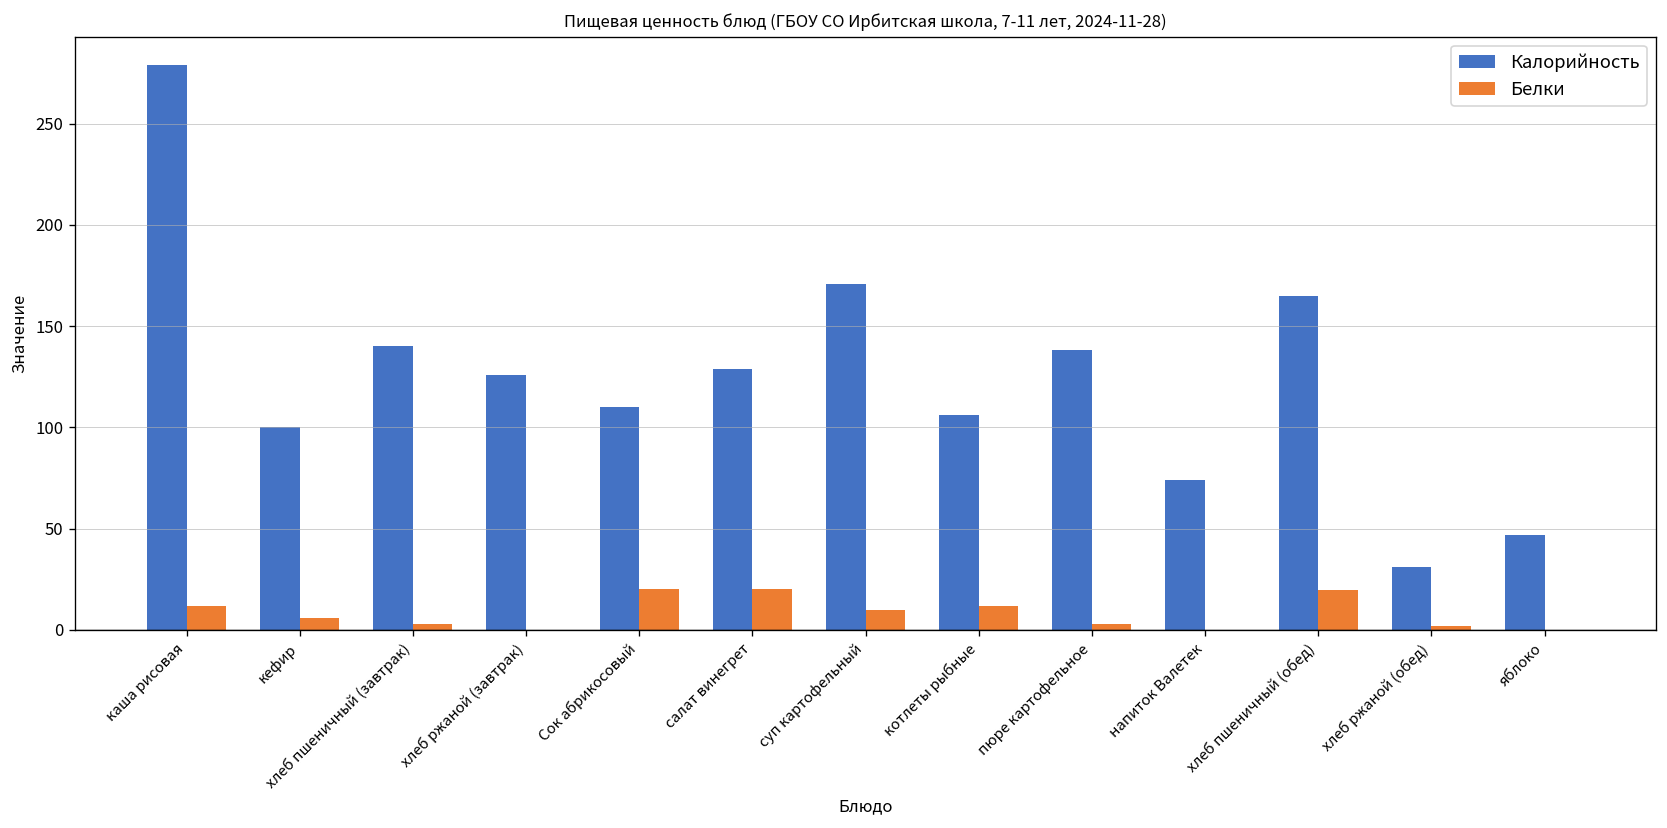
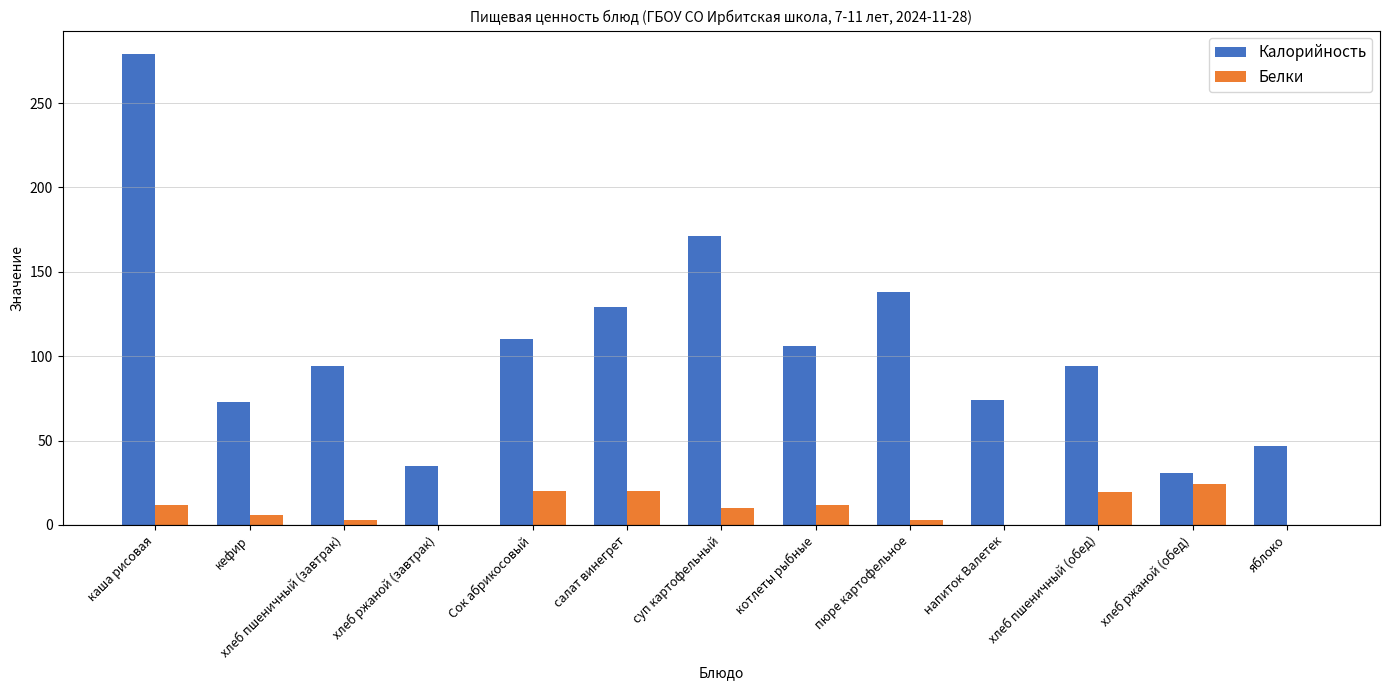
  {
    "Калорийность": {
      "каша рисовая": 279,
-     "кефир": 100,
-     "хлеб пшеничный (завтрак)": 140,
-     "хлеб ржаной (завтрак)": 126,
+     "кефир": 73,
+     "хлеб пшеничный (завтрак)": 94,
+     "хлеб ржаной (завтрак)": 35,
      "Сок абрикосовый": 110,
      "салат винегрет": 129,
      "суп картофельный": 171,
      "котлеты рыбные": 106,
      "пюре картофельное": 138,
      "напиток Валетек": 74,
-     "хлеб пшеничный (обед)": 165,
+     "хлеб пшеничный (обед)": 94,
      "хлеб ржаной (обед)": 31,
      "яблоко": 47
    },
    "Белки": {
      "каша рисовая": 12,
      "кефир": 6,
      "хлеб пшеничный (завтрак)": 3,
      "хлеб ржаной (завтрак)": 0,
      "Сок абрикосовый": 20,
      "салат винегрет": 20,
      "суп картофельный": 10,
      "котлеты рыбные": 12,
      "пюре картофельное": 3,
      "напиток Валетек": 0,
      "хлеб пшеничный (обед)": 20,
-     "хлеб ржаной (обед)": 2,
+     "хлеб ржаной (обед)": 24,
      "яблоко": 0
    }
  }
